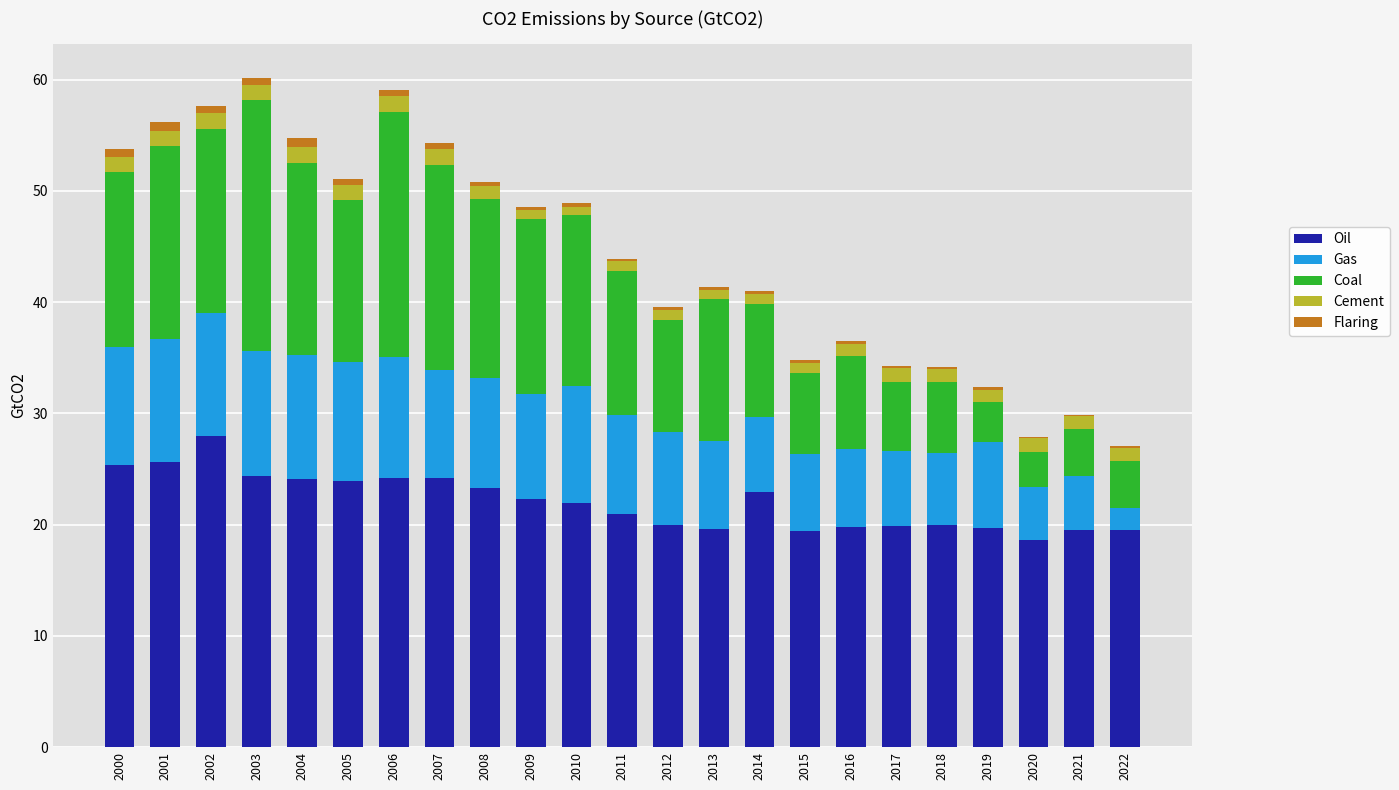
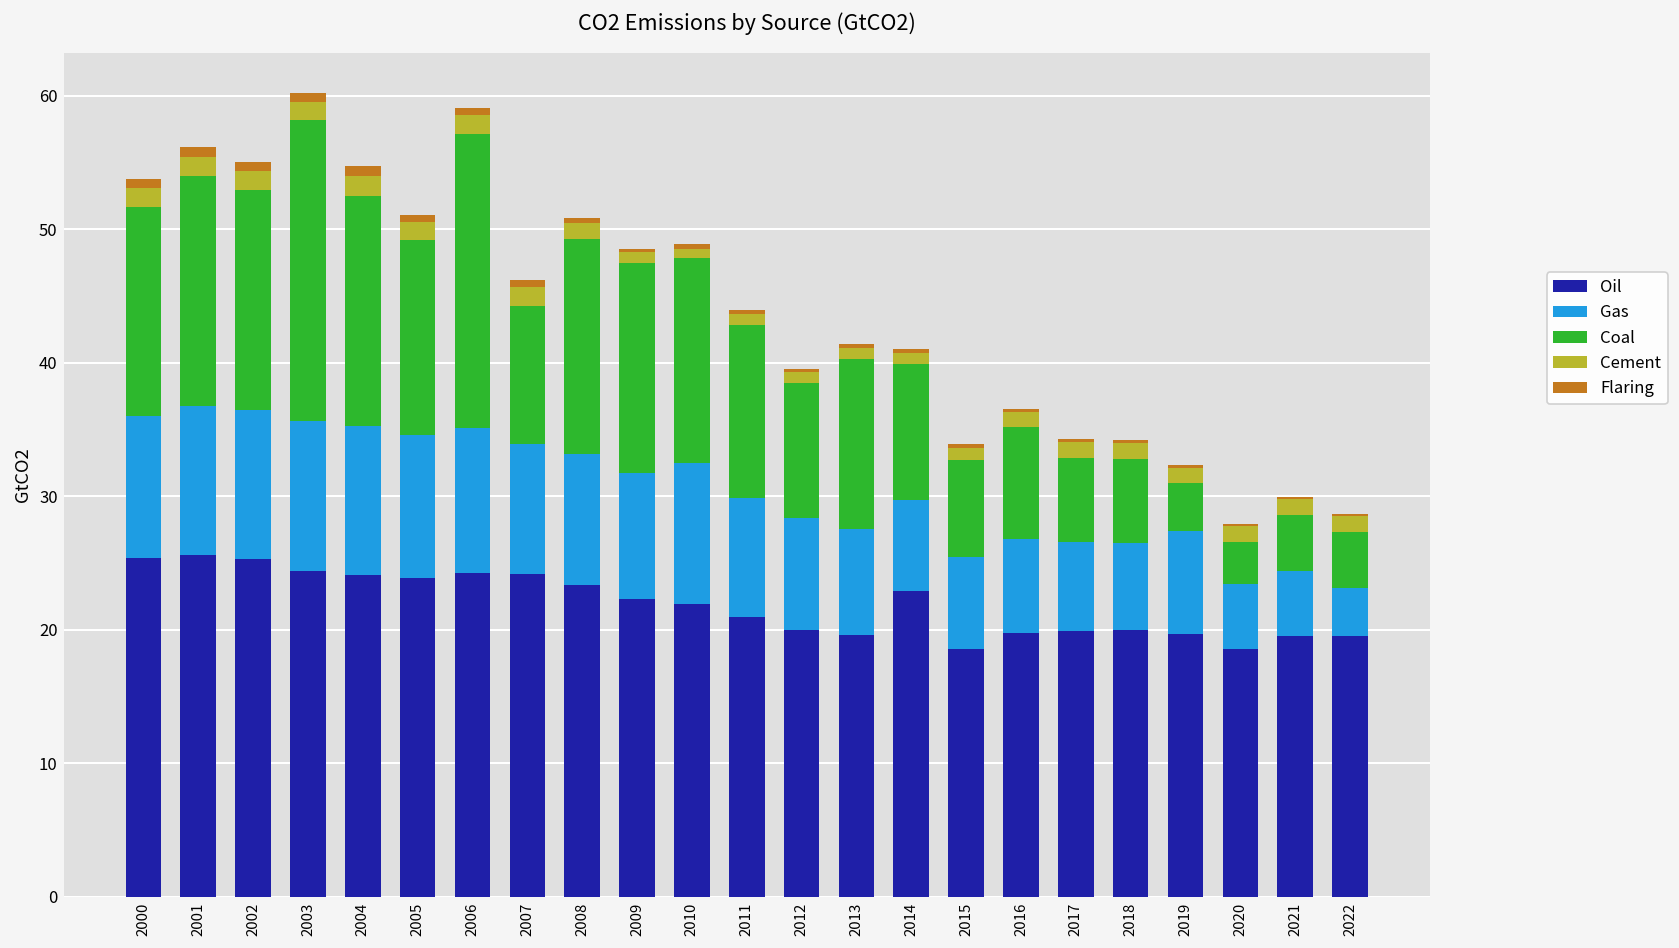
  {
    "Oil": {
      "2000": 25.4,
      "2001": 25.6,
-     "2002": 27.9,
+     "2002": 25.3,
      "2003": 24.4,
      "2004": 24.1,
      "2005": 23.9,
      "2006": 24.2,
      "2007": 24.2,
      "2008": 23.3,
      "2009": 22.3,
      "2010": 21.9,
      "2011": 20.9,
      "2012": 20.0,
      "2013": 19.6,
      "2014": 22.9,
-     "2015": 19.5,
+     "2015": 18.6,
      "2016": 19.8,
      "2017": 19.9,
      "2018": 20.0,
      "2019": 19.7,
      "2020": 18.6,
      "2021": 19.6,
      "2022": 19.5
    },
    "Gas": {
      "2000": 10.6,
      "2001": 11.1,
      "2002": 11.1,
      "2003": 11.2,
      "2004": 11.2,
      "2005": 10.7,
      "2006": 10.9,
      "2007": 9.7,
      "2008": 9.8,
      "2009": 9.4,
      "2010": 10.6,
      "2011": 9.0,
      "2012": 8.4,
      "2013": 7.9,
      "2014": 6.8,
      "2015": 6.9,
      "2016": 7.0,
      "2017": 6.7,
      "2018": 6.5,
      "2019": 7.7,
      "2020": 4.8,
      "2021": 4.8,
-     "2022": 2.0
+     "2022": 3.6
    },
    "Coal": {
      "2000": 15.7,
      "2001": 17.3,
      "2002": 16.5,
      "2003": 22.6,
      "2004": 17.3,
      "2005": 14.6,
      "2006": 22.0,
-     "2007": 18.4,
+     "2007": 10.3,
      "2008": 16.1,
      "2009": 15.8,
      "2010": 15.4,
      "2011": 12.9,
      "2012": 10.1,
      "2013": 12.8,
      "2014": 10.1,
      "2015": 7.2,
      "2016": 8.4,
      "2017": 6.3,
      "2018": 6.4,
      "2019": 3.6,
      "2020": 3.2,
      "2021": 4.2,
      "2022": 4.2
    },
    "Cement": {
      "2000": 1.4,
      "2001": 1.4,
      "2002": 1.4,
      "2003": 1.3,
      "2004": 1.5,
      "2005": 1.4,
      "2006": 1.4,
      "2007": 1.4,
      "2008": 1.2,
      "2009": 0.8,
      "2010": 0.7,
      "2011": 0.9,
      "2012": 0.9,
      "2013": 0.9,
      "2014": 0.9,
      "2015": 0.9,
      "2016": 1.1,
      "2017": 1.2,
      "2018": 1.2,
      "2019": 1.1,
      "2020": 1.2,
      "2021": 1.2,
      "2022": 1.2
    },
    "Flaring": {
      "2000": 0.7,
      "2001": 0.8,
      "2002": 0.7,
      "2003": 0.7,
      "2004": 0.8,
      "2005": 0.5,
      "2006": 0.5,
      "2007": 0.5,
      "2008": 0.4,
      "2009": 0.3,
      "2010": 0.4,
      "2011": 0.3,
      "2013": 0.2,
      "2014": 0.3,
      "2015": 0.2,
      "2016": 0.3,
      "2017": 0.2,
      "2018": 0.2
    }
  }
